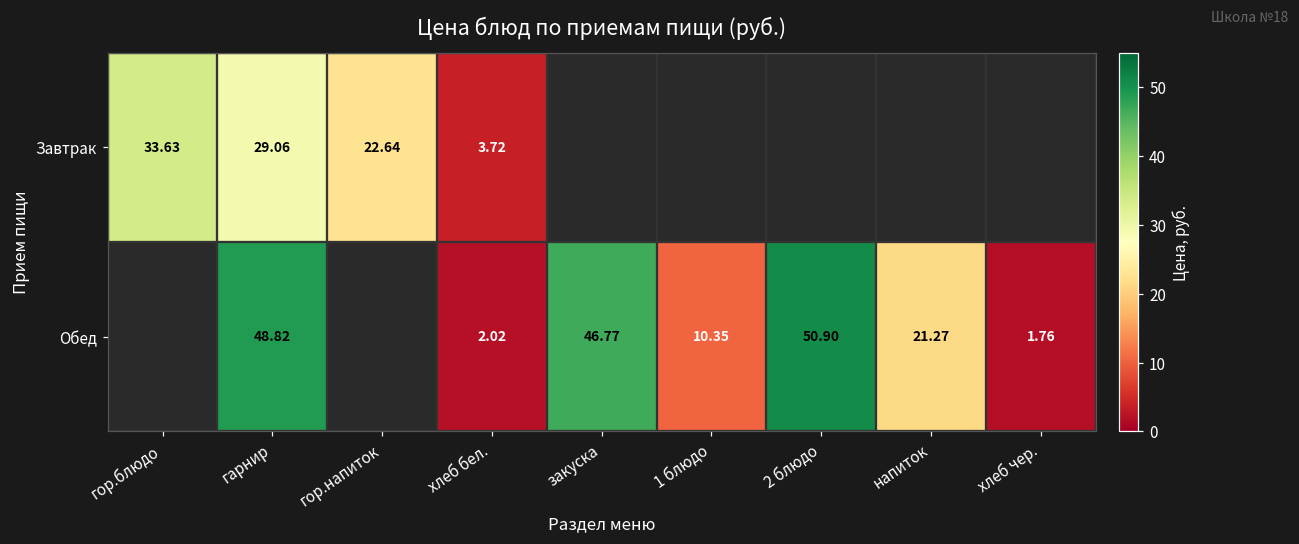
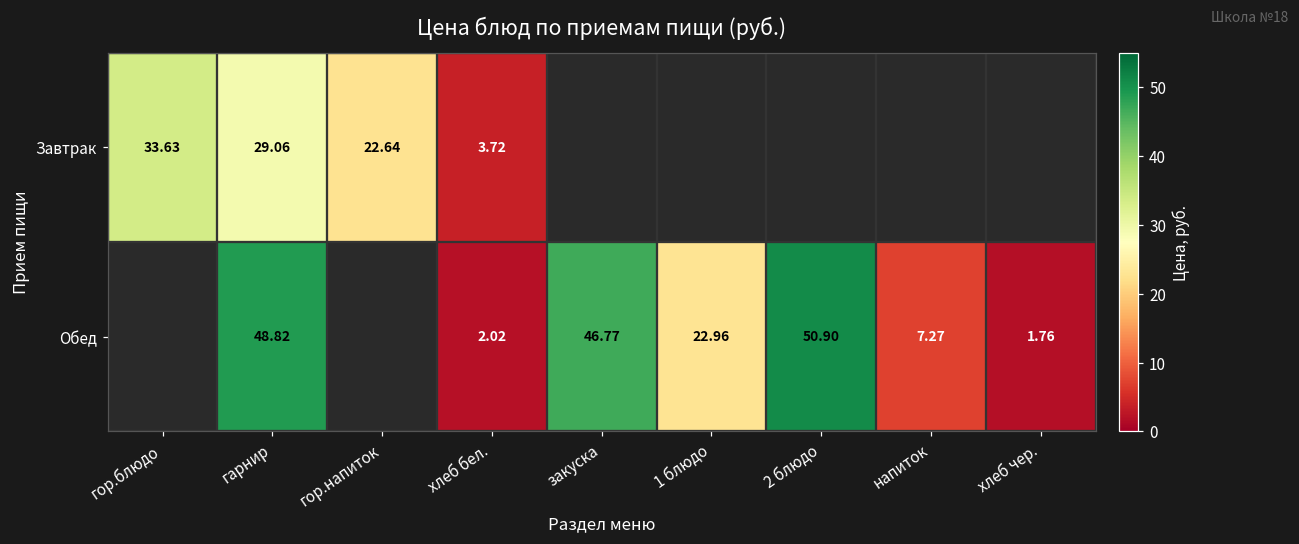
  {
    "Завтрак": {
      "гор.блюдо": 33.63,
      "гарнир": 29.06,
      "гор.напиток": 22.64,
      "хлеб бел.": 3.72
    },
    "Обед": {
      "гарнир": 48.82,
      "хлеб бел.": 2.02,
      "закуска": 46.77,
-     "1 блюдо": 10.35,
+     "1 блюдо": 22.96,
      "2 блюдо": 50.90,
-     "напиток": 21.27,
+     "напиток": 7.27,
      "хлеб чер.": 1.76
    }
  }
